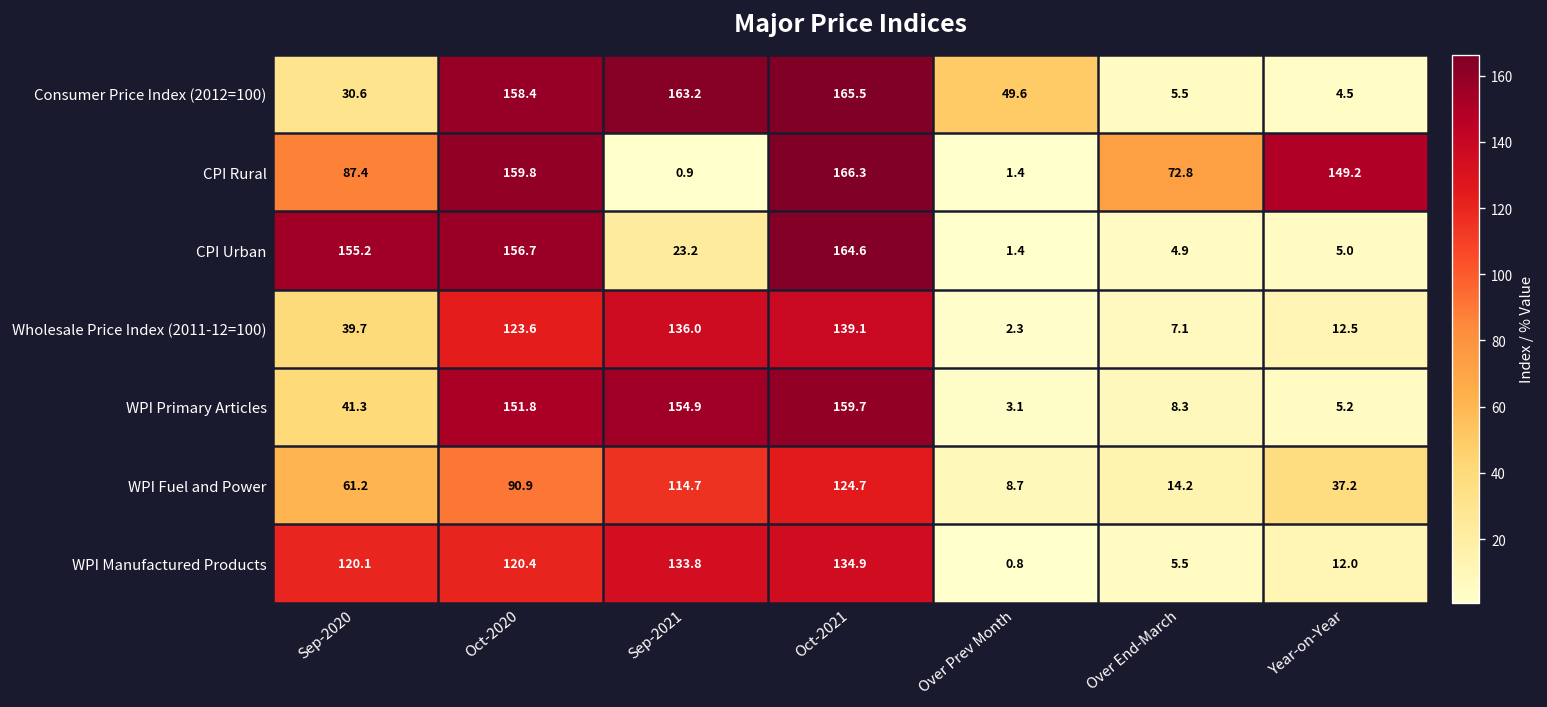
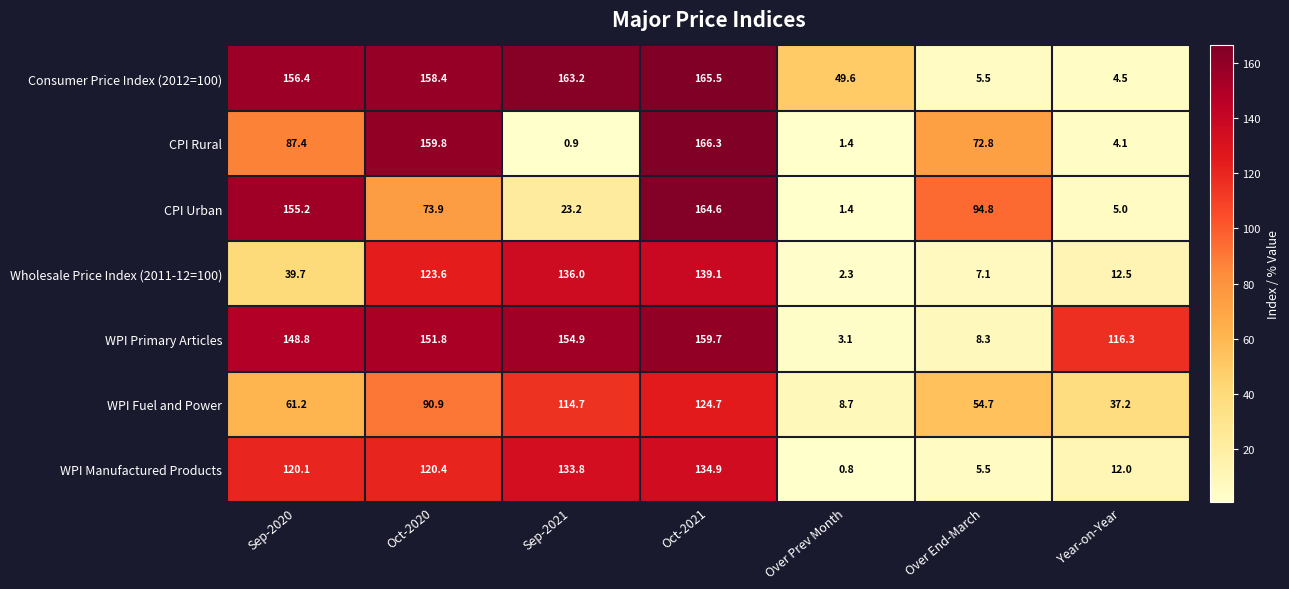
  {
    "Consumer Price Index (2012=100)": {
-     "Sep-2020": 30.6,
+     "Sep-2020": 156.4,
      "Oct-2020": 158.4,
      "Sep-2021": 163.2,
      "Oct-2021": 165.5,
      "Over Prev Month": 49.6,
      "Over End-March": 5.5,
      "Year-on-Year": 4.5
    },
    "CPI Rural": {
      "Sep-2020": 87.4,
      "Oct-2020": 159.8,
      "Sep-2021": 0.9,
      "Oct-2021": 166.3,
      "Over Prev Month": 1.4,
      "Over End-March": 72.8,
-     "Year-on-Year": 149.2
+     "Year-on-Year": 4.1
    },
    "CPI Urban": {
      "Sep-2020": 155.2,
-     "Oct-2020": 156.7,
+     "Oct-2020": 73.9,
      "Sep-2021": 23.2,
      "Oct-2021": 164.6,
      "Over Prev Month": 1.4,
-     "Over End-March": 4.9,
+     "Over End-March": 94.8,
      "Year-on-Year": 5.0
    },
    "Wholesale Price Index (2011-12=100)": {
      "Sep-2020": 39.7,
      "Oct-2020": 123.6,
      "Sep-2021": 136.0,
      "Oct-2021": 139.1,
      "Over Prev Month": 2.3,
      "Over End-March": 7.1,
      "Year-on-Year": 12.5
    },
    "WPI Primary Articles": {
-     "Sep-2020": 41.3,
+     "Sep-2020": 148.8,
      "Oct-2020": 151.8,
      "Sep-2021": 154.9,
      "Oct-2021": 159.7,
      "Over Prev Month": 3.1,
      "Over End-March": 8.3,
-     "Year-on-Year": 5.2
+     "Year-on-Year": 116.3
    },
    "WPI Fuel and Power": {
      "Sep-2020": 61.2,
      "Oct-2020": 90.9,
      "Sep-2021": 114.7,
      "Oct-2021": 124.7,
      "Over Prev Month": 8.7,
-     "Over End-March": 14.2,
+     "Over End-March": 54.7,
      "Year-on-Year": 37.2
    },
    "WPI Manufactured Products": {
      "Sep-2020": 120.1,
      "Oct-2020": 120.4,
      "Sep-2021": 133.8,
      "Oct-2021": 134.9,
      "Over Prev Month": 0.8,
      "Over End-March": 5.5,
      "Year-on-Year": 12.0
    }
  }
